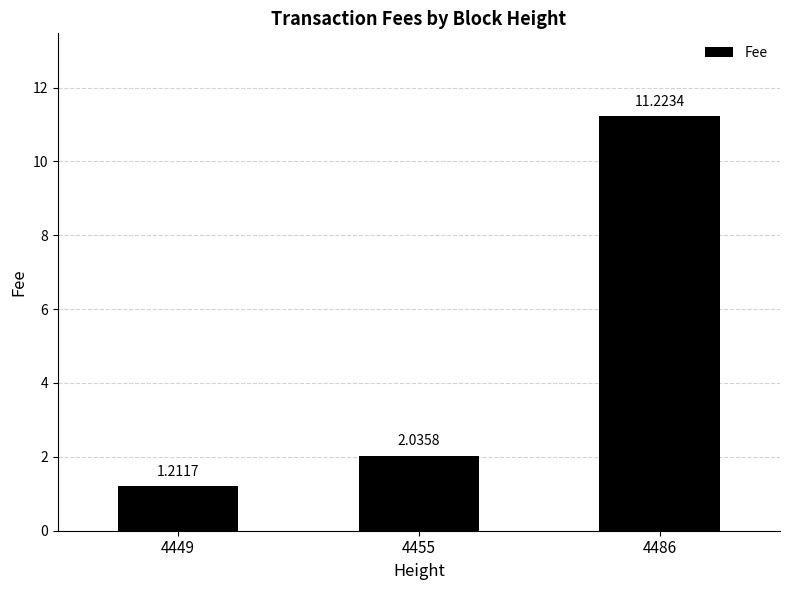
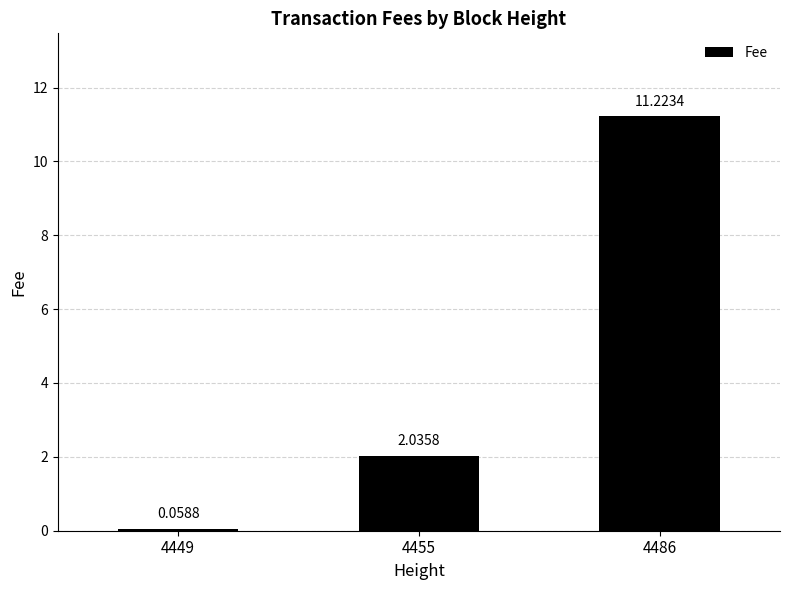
  {
-   "4449": 1.2117,
+   "4449": 0.0588,
    "4455": 2.0358,
    "4486": 11.2234
  }
